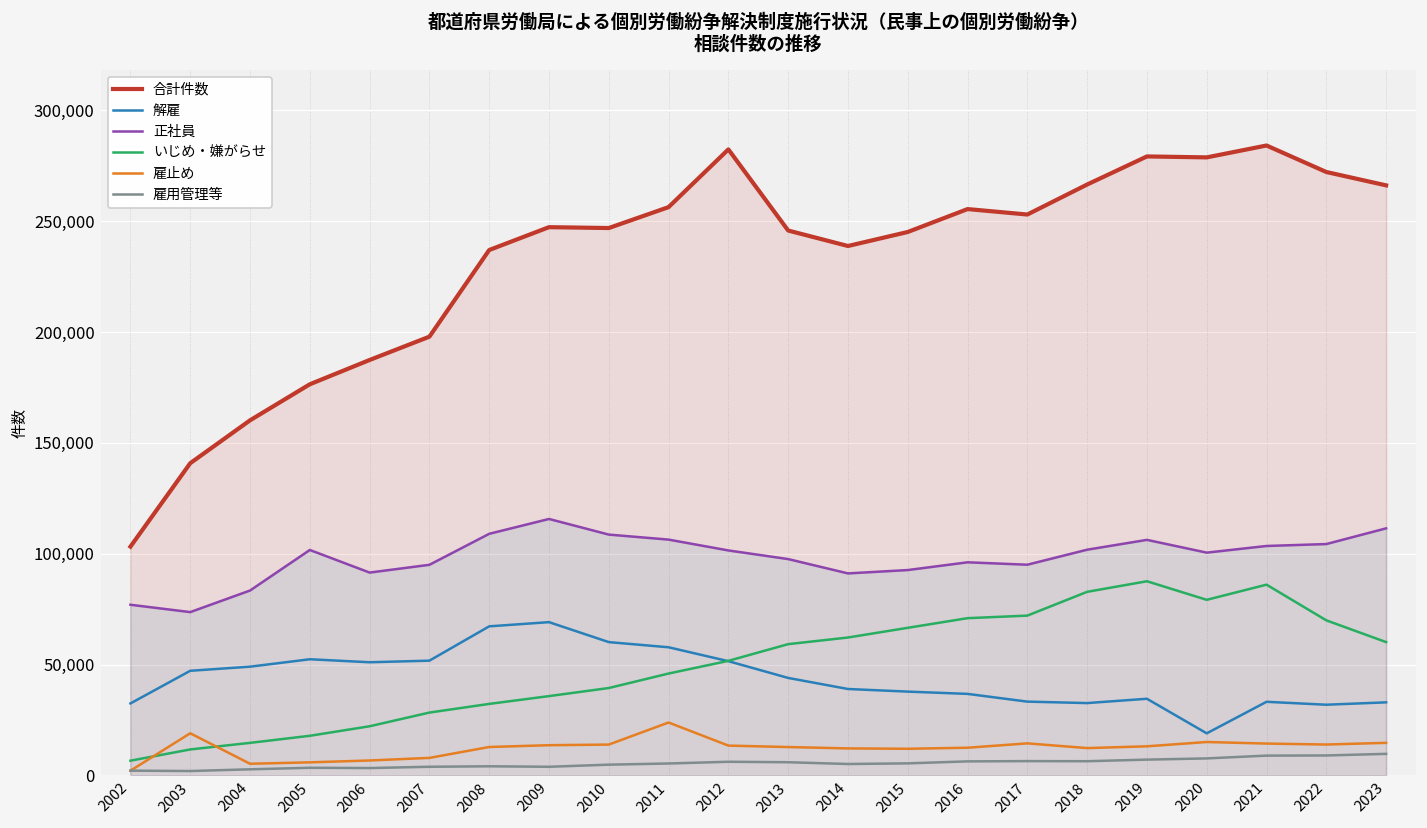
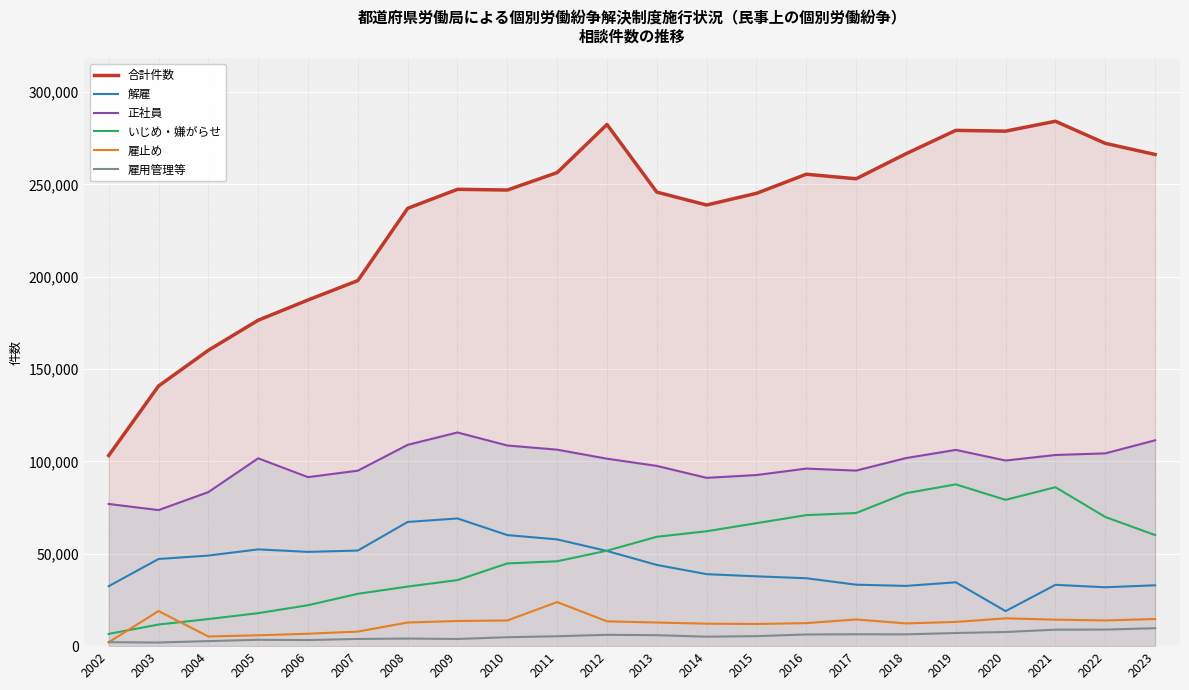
  {
    "合計件数": {
      "2002": "103,000",
      "2003": "141,000",
      "2004": "160,000",
      "2005": "176,000",
      "2006": "187,000",
      "2007": "198,000",
      "2008": "237,000",
      "2009": "247,000",
      "2010": "247,000",
      "2011": "256,000",
      "2012": "282,000",
      "2013": "246,000",
      "2014": "239,000",
      "2015": "245,000",
      "2016": "255,000",
      "2017": "253,000",
      "2018": "267,000",
      "2019": "279,000",
      "2020": "279,000",
      "2021": "284,000",
      "2022": "272,000",
      "2023": "266,000"
    },
    "解雇": {
      "2002": "32,000",
      "2003": "47,000",
      "2004": "49,000",
      "2005": "52,000",
      "2006": "51,000",
      "2007": "52,000",
      "2008": "67,000",
      "2009": "69,000",
      "2010": "60,000",
      "2011": "58,000",
      "2013": "44,000",
      "2014": "39,000",
      "2015": "38,000",
      "2016": "37,000",
      "2017": "33,000",
      "2018": "33,000",
      "2019": "35,000",
      "2020": "19,000",
      "2021": "33,000",
      "2022": "32,000",
      "2023": "33,000"
    },
    "正社員": {
      "2002": "77,000",
      "2003": "74,000",
      "2004": "83,000",
      "2005": "102,000",
      "2006": "91,000",
      "2007": "95,000",
      "2008": "109,000",
      "2009": "116,000",
      "2010": "109,000",
      "2011": "106,000",
      "2012": "101,000",
      "2013": "98,000",
      "2014": "91,000",
      "2015": "93,000",
      "2016": "96,000",
      "2017": "95,000",
      "2018": "102,000",
      "2019": "106,000",
      "2020": "100,000",
      "2021": "103,000",
      "2022": "104,000",
      "2023": "111,000"
    },
    "いじめ・嫌がらせ": {
      "2002": "7,000",
      "2003": "12,000",
      "2004": "15,000",
      "2005": "18,000",
      "2006": "22,000",
      "2007": "28,000",
      "2008": "32,000",
      "2009": "36,000",
-     "2010": "39,000",
+     "2010": "45,000",
      "2011": "46,000",
      "2013": "59,000",
      "2014": "62,000",
      "2015": "67,000",
      "2016": "71,000",
      "2017": "72,000",
      "2018": "83,000",
      "2019": "88,000",
      "2020": "79,000",
      "2021": "86,000",
      "2022": "70,000",
      "2023": "60,000"
    },
    "雇止め": {
      "2003": "19,000",
      "2004": "5,000",
      "2005": "6,000",
      "2006": "7,000",
      "2007": "8,000",
      "2008": "13,000",
      "2009": "14,000",
      "2010": "14,000",
      "2011": "24,000",
      "2012": "13,000",
      "2013": "13,000",
      "2014": "12,000",
      "2015": "12,000",
      "2016": "12,000",
      "2017": "14,000",
      "2018": "12,000",
      "2019": "13,000",
      "2020": "15,000",
      "2021": "14,000",
      "2022": "14,000",
      "2023": "15,000"
    },
    "雇用管理等": {
      "2003": "2,000",
      "2004": "3,000",
      "2005": "3,000",
      "2006": "3,000",
      "2007": "4,000",
      "2008": "4,000",
      "2009": "4,000",
      "2010": "5,000",
      "2011": "5,000",
      "2012": "6,000",
      "2013": "6,000",
      "2014": "5,000",
      "2015": "5,000",
      "2016": "6,000",
      "2017": "6,000",
      "2018": "6,000",
      "2019": "7,000",
      "2020": "8,000",
      "2021": "9,000",
      "2022": "9,000",
      "2023": "10,000"
    }
  }
